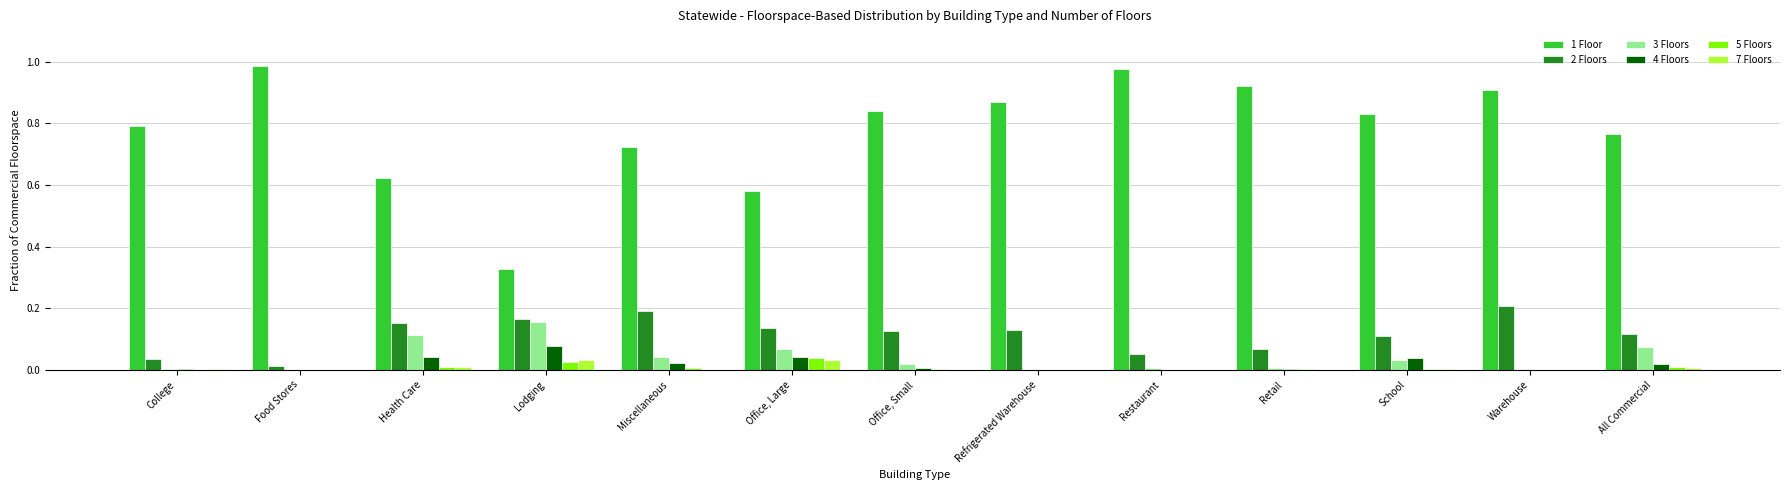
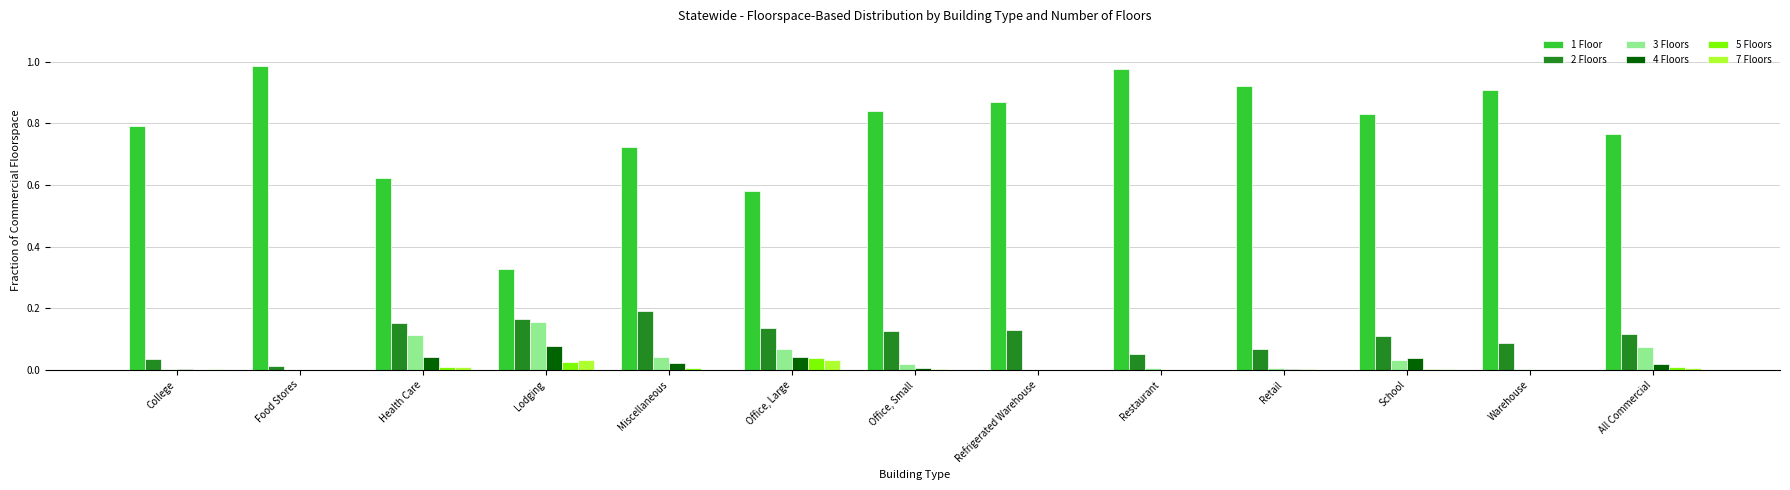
  {
    "1 Floor": {
      "College": 0.79,
      "Food Stores": 0.99,
      "Health Care": 0.62,
      "Lodging": 0.33,
      "Miscellaneous": 0.72,
      "Office, Large": 0.58,
      "Office, Small": 0.84,
      "Refrigerated Warehouse": 0.87,
      "Restaurant": 0.98,
      "Retail": 0.92,
      "School": 0.83,
      "Warehouse": 0.91,
      "All Commercial": 0.77
    },
    "2 Floors": {
      "College": 0.04,
      "Food Stores": 0.01,
      "Health Care": 0.15,
      "Lodging": 0.17,
      "Miscellaneous": 0.19,
      "Office, Large": 0.14,
      "Office, Small": 0.13,
      "Refrigerated Warehouse": 0.13,
      "Restaurant": 0.05,
      "Retail": 0.07,
      "School": 0.11,
-     "Warehouse": 0.21,
+     "Warehouse": 0.09,
      "All Commercial": 0.11
    },
    "3 Floors": {
      "Food Stores": 0.00,
      "Health Care": 0.11,
      "Lodging": 0.16,
      "Miscellaneous": 0.04,
      "Office, Large": 0.07,
      "Office, Small": 0.02,
      "Refrigerated Warehouse": 0.00,
      "School": 0.03,
      "All Commercial": 0.07
    },
    "4 Floors": {
      "Food Stores": 0.00,
      "Health Care": 0.04,
      "Lodging": 0.08,
      "Miscellaneous": 0.02,
      "Office, Large": 0.04,
      "Refrigerated Warehouse": 0.00,
      "School": 0.04,
      "Warehouse": 0.00,
      "All Commercial": 0.02
    },
    "5 Floors": {
      "College": 0.00,
      "Food Stores": 0.00,
      "Lodging": 0.03,
      "Office, Large": 0.04,
      "Refrigerated Warehouse": 0.00,
      "Restaurant": 0.00,
      "Warehouse": 0.00,
      "All Commercial": 0.01
    },
    "7 Floors": {
      "Food Stores": 0.00,
      "Health Care": 0.01,
      "Lodging": 0.03,
      "Office, Large": 0.03,
      "Refrigerated Warehouse": 0.00,
      "Restaurant": 0.00,
      "Retail": 0.00,
      "Warehouse": 0.00
    }
  }
